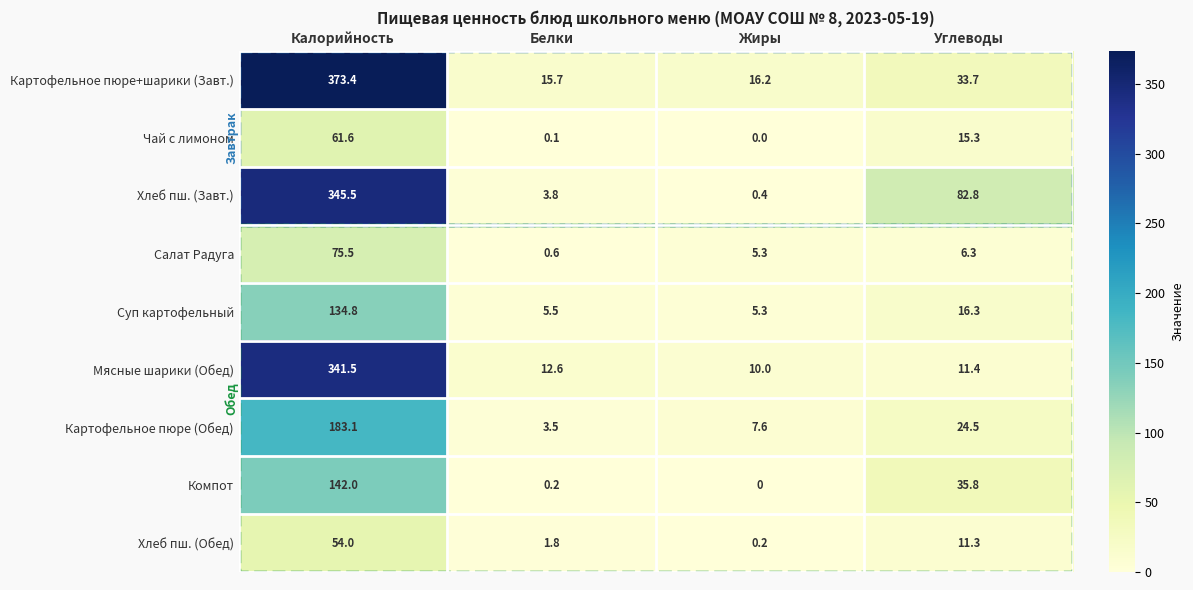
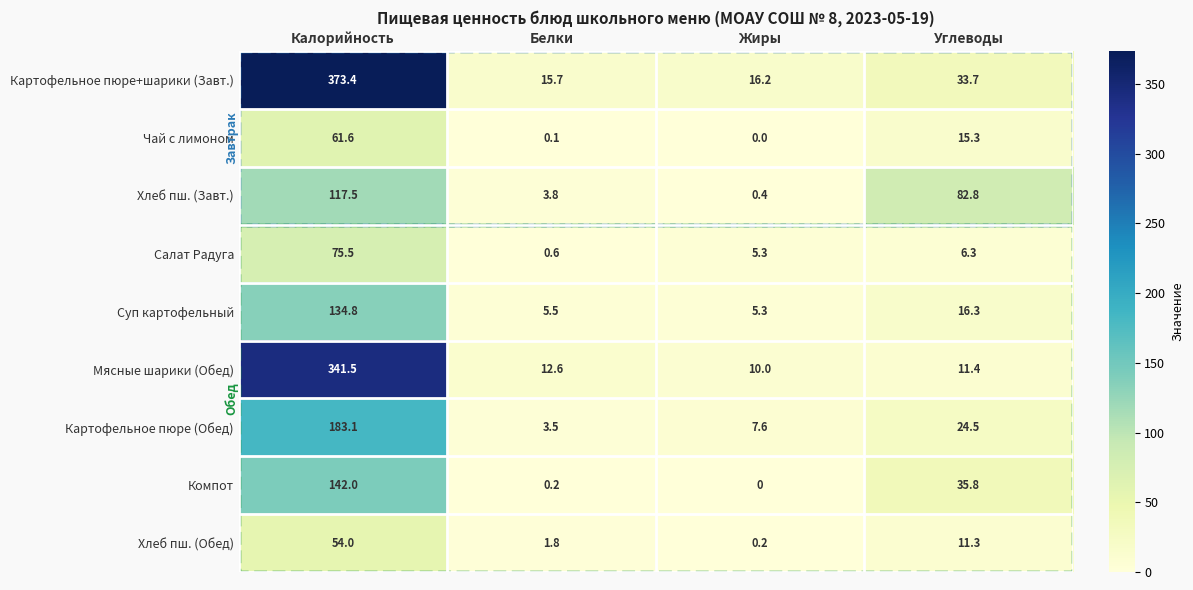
  {
    "Картофельное пюре+шарики (Завт.)": {
      "Калорийность": 373.4,
      "Белки": 15.7,
      "Жиры": 16.2,
      "Углеводы": 33.7
    },
    "Чай с лимоном": {
      "Калорийность": 61.6,
      "Белки": 0.1,
      "Жиры": 0.0,
      "Углеводы": 15.3
    },
    "Хлеб пш. (Завт.)": {
-     "Калорийность": 345.5,
+     "Калорийность": 117.5,
      "Белки": 3.8,
      "Жиры": 0.4,
      "Углеводы": 82.8
    },
    "Салат Радуга": {
      "Калорийность": 75.5,
      "Белки": 0.6,
      "Жиры": 5.3,
      "Углеводы": 6.3
    },
    "Суп картофельный": {
      "Калорийность": 134.8,
      "Белки": 5.5,
      "Жиры": 5.3,
      "Углеводы": 16.3
    },
    "Мясные шарики (Обед)": {
      "Калорийность": 341.5,
      "Белки": 12.6,
      "Жиры": 10.0,
      "Углеводы": 11.4
    },
    "Картофельное пюре (Обед)": {
      "Калорийность": 183.1,
      "Белки": 3.5,
      "Жиры": 7.6,
      "Углеводы": 24.5
    },
    "Компот": {
      "Калорийность": 142.0,
      "Белки": 0.2,
      "Жиры": 0,
      "Углеводы": 35.8
    },
    "Хлеб пш. (Обед)": {
      "Калорийность": 54.0,
      "Белки": 1.8,
      "Жиры": 0.2,
      "Углеводы": 11.3
    }
  }
